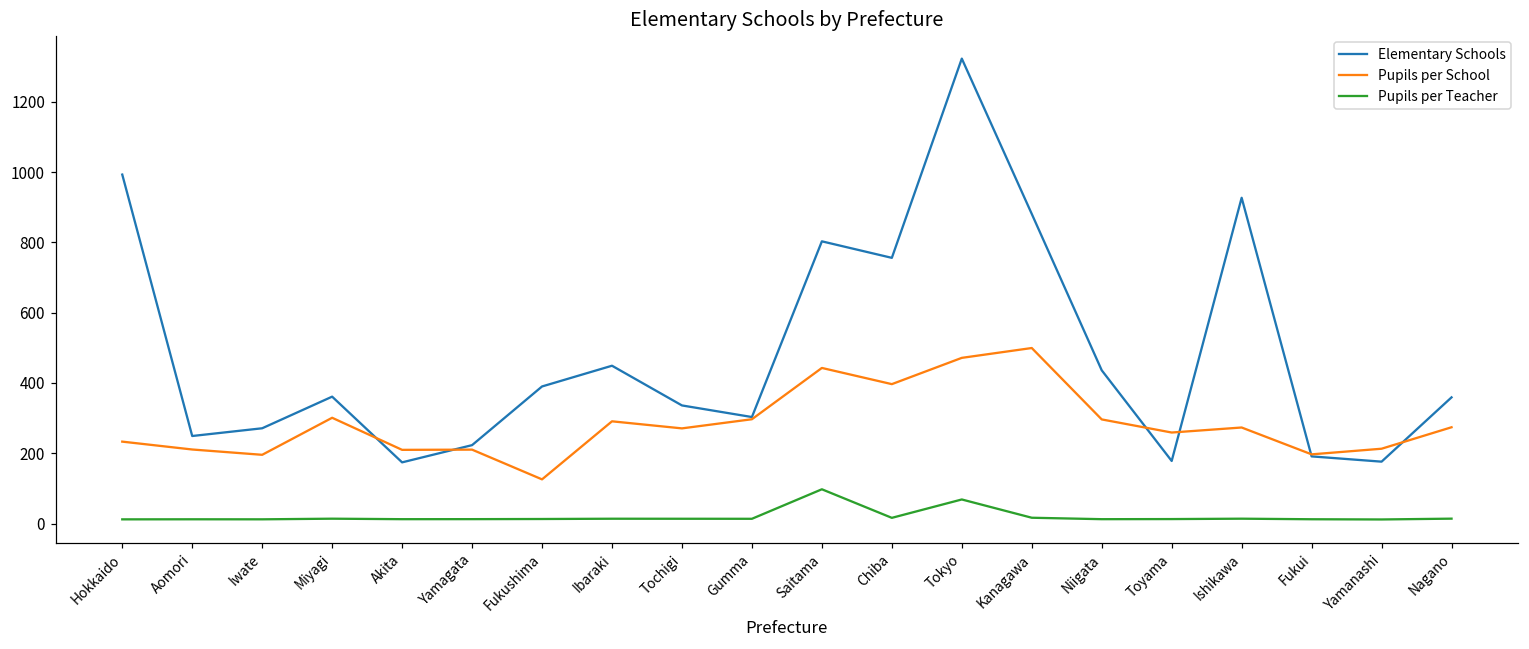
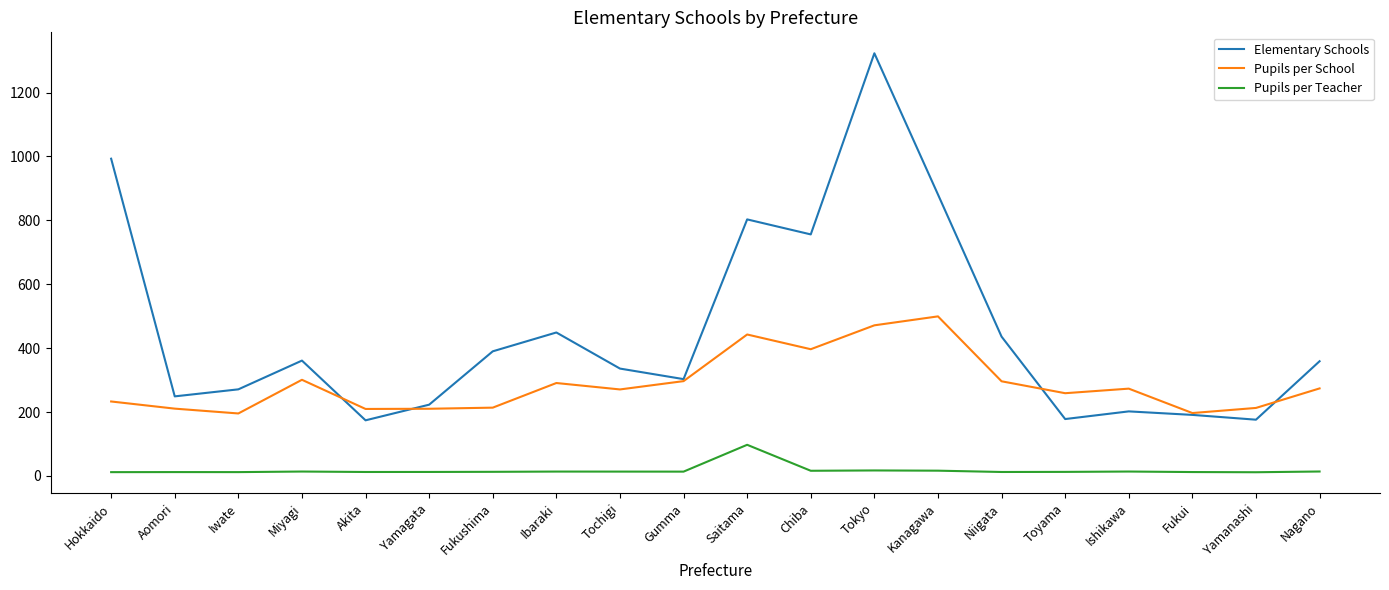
  {
    "Elementary Schools": {
      "Hokkaido": 990,
      "Aomori": 250,
      "Iwate": 270,
      "Miyagi": 360,
      "Akita": 170,
      "Yamagata": 220,
      "Fukushima": 390,
      "Ibaraki": 450,
      "Tochigi": 340,
      "Saitama": 800,
      "Chiba": 760,
      "Tokyo": 1320,
      "Kanagawa": 880,
      "Niigata": 440,
      "Toyama": 180,
-     "Ishikawa": 930,
+     "Ishikawa": 200,
      "Yamanashi": 180,
      "Nagano": 360
    },
    "Pupils per School": {
      "Hokkaido": 230,
      "Aomori": 210,
      "Iwate": 200,
      "Miyagi": 300,
      "Akita": 210,
      "Yamagata": 210,
-     "Fukushima": 130,
+     "Fukushima": 210,
      "Ibaraki": 290,
      "Tochigi": 270,
      "Saitama": 440,
      "Chiba": 400,
      "Tokyo": 470,
      "Kanagawa": 500,
      "Niigata": 300,
      "Toyama": 260,
      "Ishikawa": 270,
      "Yamanashi": 210,
      "Nagano": 270
    },
    "Pupils per Teacher": {
      "Hokkaido": 10,
      "Aomori": 10,
      "Iwate": 10,
      "Miyagi": 10,
      "Akita": 10,
      "Yamagata": 10,
      "Fukushima": 10,
      "Ibaraki": 10,
      "Tochigi": 10,
      "Gumma": 10,
      "Saitama": 100,
      "Chiba": 20,
-     "Tokyo": 70,
+     "Tokyo": 20,
      "Kanagawa": 20,
      "Niigata": 10,
      "Toyama": 10,
      "Ishikawa": 10,
      "Fukui": 10,
      "Yamanashi": 10,
      "Nagano": 10
    }
  }
